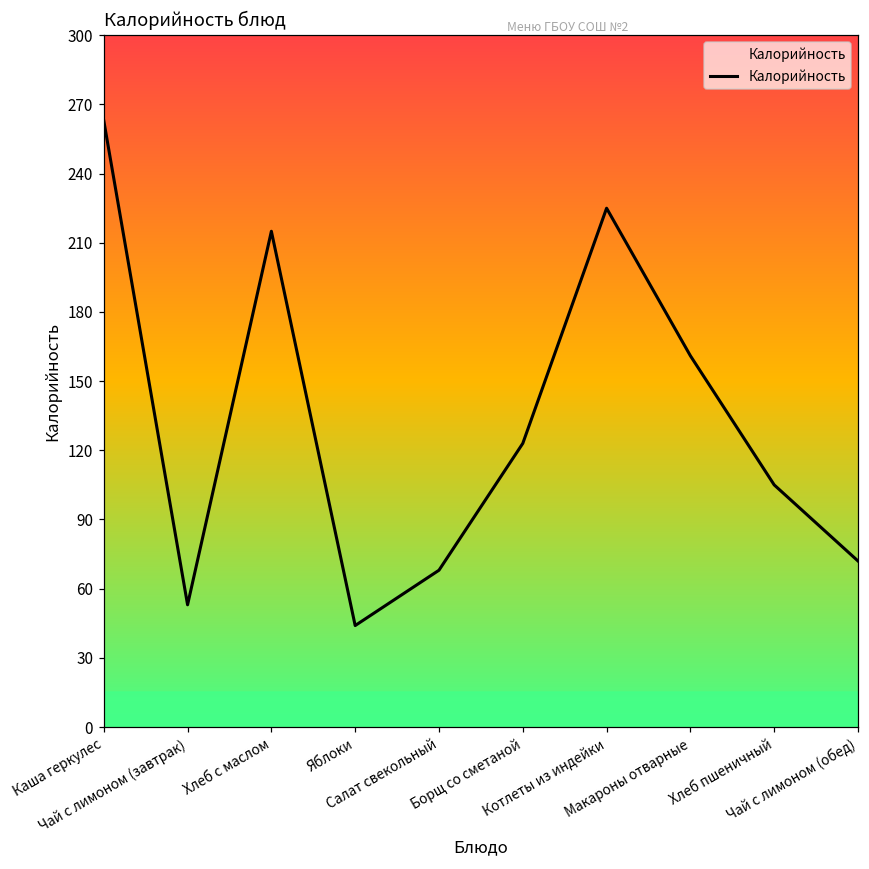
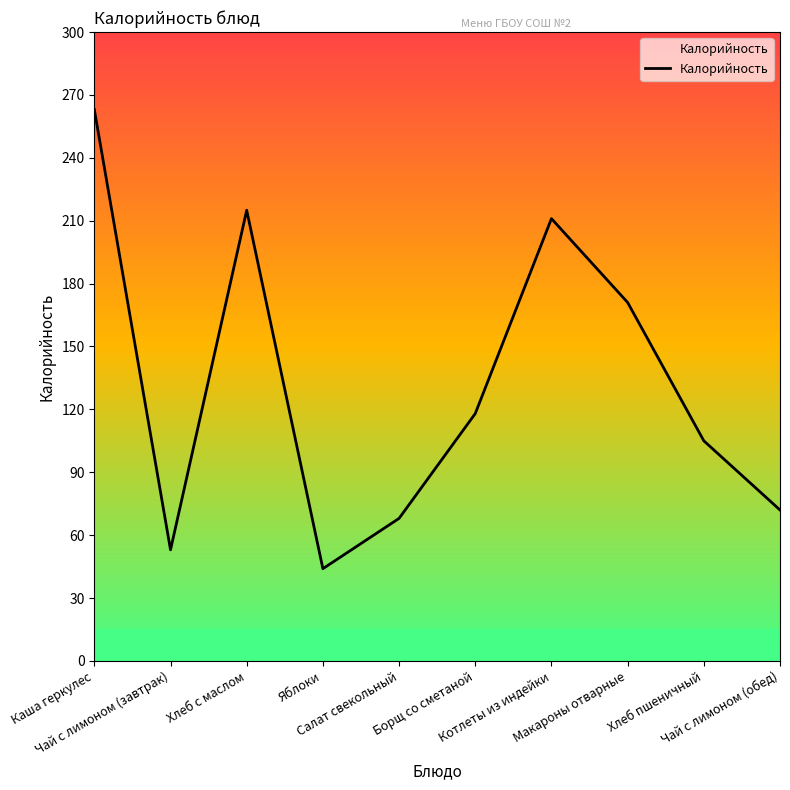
  {
    "Каша геркулес": 263,
    "Чай с лимоном (завтрак)": 53,
    "Хлеб с маслом": 215,
    "Яблоки": 44,
    "Салат свекольный": 68,
-   "Борщ со сметаной": 123,
-   "Котлеты из индейки": 225,
-   "Макароны отварные": 161,
+   "Борщ со сметаной": 118,
+   "Котлеты из индейки": 211,
+   "Макароны отварные": 171,
    "Хлеб пшеничный": 105,
    "Чай с лимоном (обед)": 72
  }
